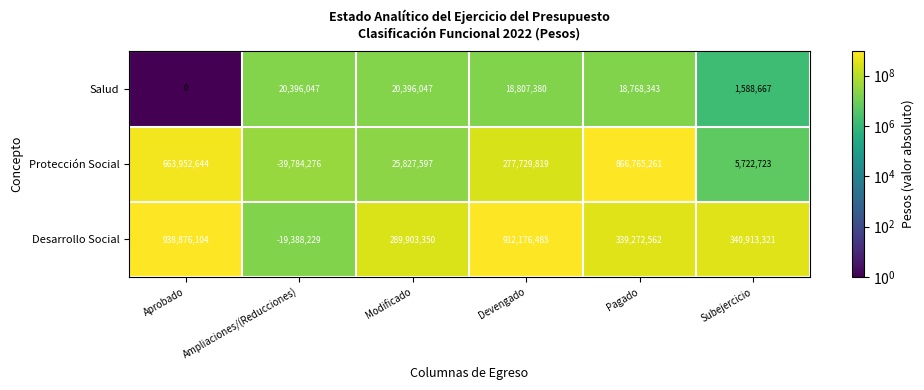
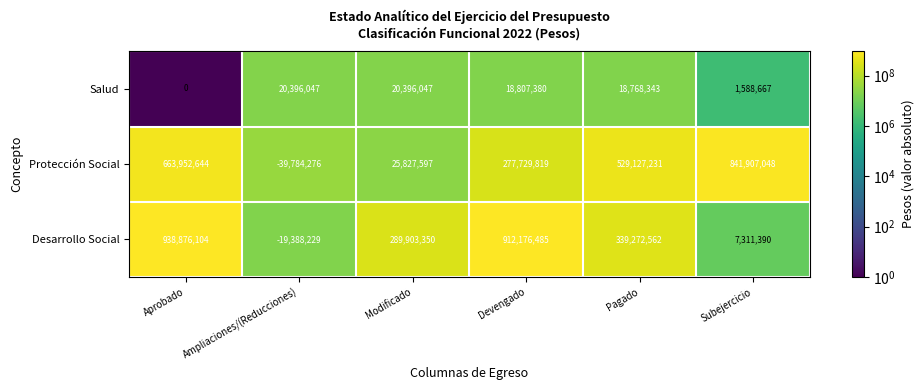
  {
    "Salud": {
      "Aprobado": "0",
      "Ampliaciones/(Reducciones)": "20,396,047",
      "Modificado": "20,396,047",
      "Devengado": "18,807,380",
      "Pagado": "18,768,343",
      "Subejercicio": "1,588,667"
    },
    "Protección Social": {
      "Aprobado": "663,952,644",
      "Ampliaciones/(Reducciones)": "-39,784,276",
      "Modificado": "25,827,597",
      "Devengado": "277,729,819",
-     "Pagado": "866,765,261",
-     "Subejercicio": "5,722,723"
+     "Pagado": "529,127,231",
+     "Subejercicio": "841,907,048"
    },
    "Desarrollo Social": {
      "Aprobado": "938,876,104",
      "Ampliaciones/(Reducciones)": "-19,388,229",
      "Modificado": "289,903,350",
      "Devengado": "912,176,485",
      "Pagado": "339,272,562",
-     "Subejercicio": "340,913,321"
+     "Subejercicio": "7,311,390"
    }
  }
